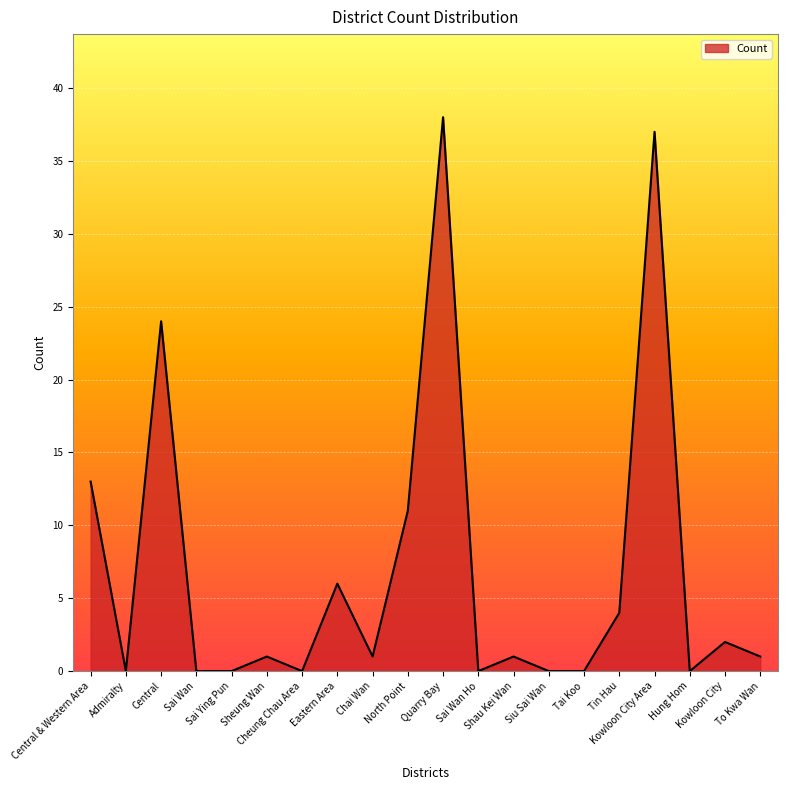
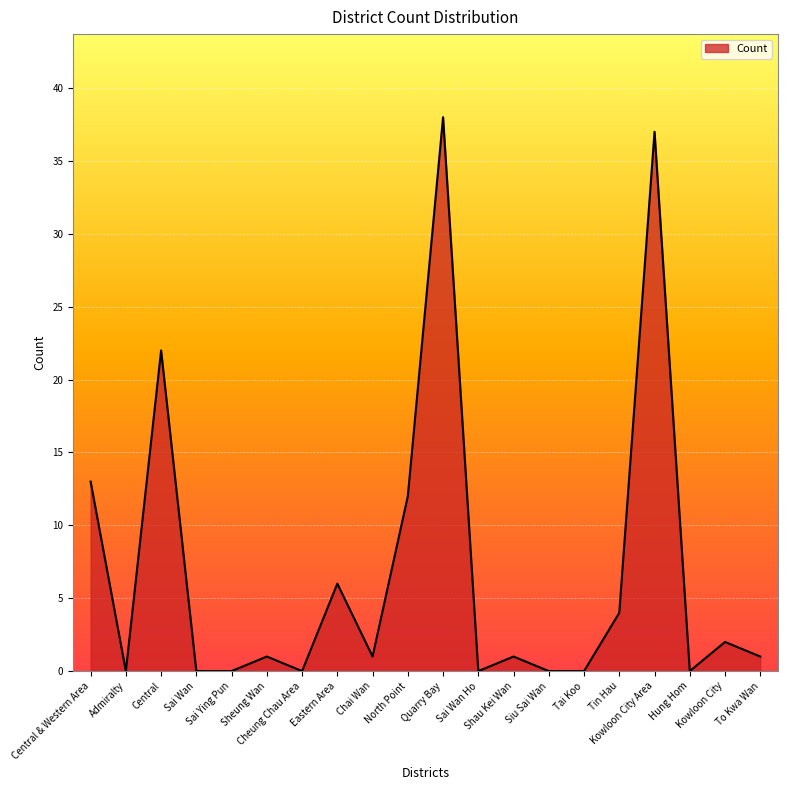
  {
    "Central & Western Area": 13,
    "Admiralty": 0,
-   "Central": 24,
+   "Central": 22,
    "Sai Wan": 0,
    "Sai Ying Pun": 0,
    "Sheung Wan": 1,
    "Cheung Chau Area": 0,
    "Eastern Area": 6,
    "Chai Wan": 1,
-   "North Point": 11,
+   "North Point": 12,
    "Quarry Bay": 38,
    "Sai Wan Ho": 0,
    "Shau Kei Wan": 1,
    "Siu Sai Wan": 0,
    "Tai Koo": 0,
    "Tin Hau": 4,
    "Kowloon City Area": 37,
    "Hung Hom": 0,
    "Kowloon City": 2,
    "To Kwa Wan": 1
  }
